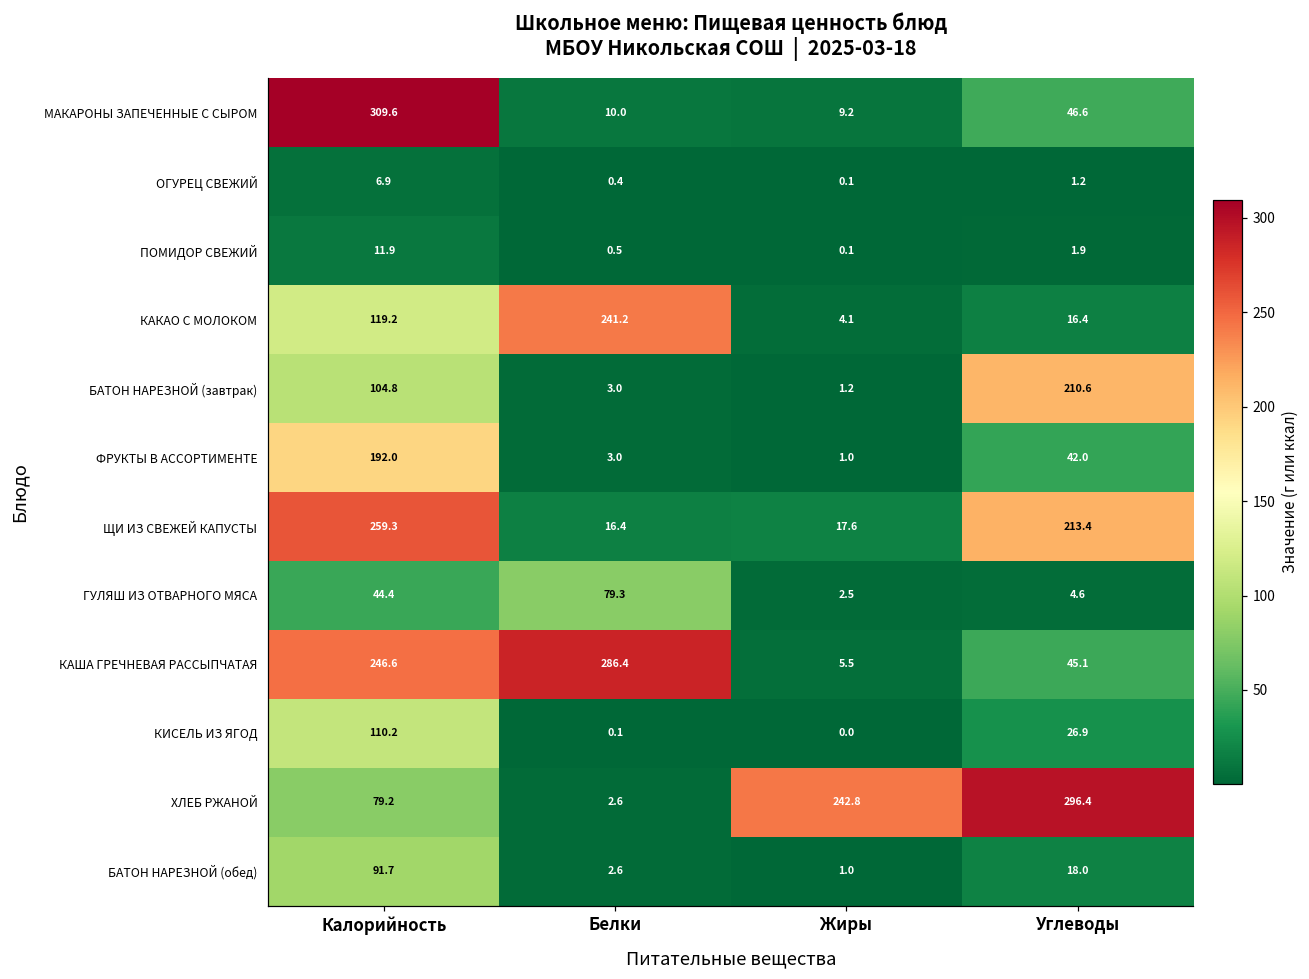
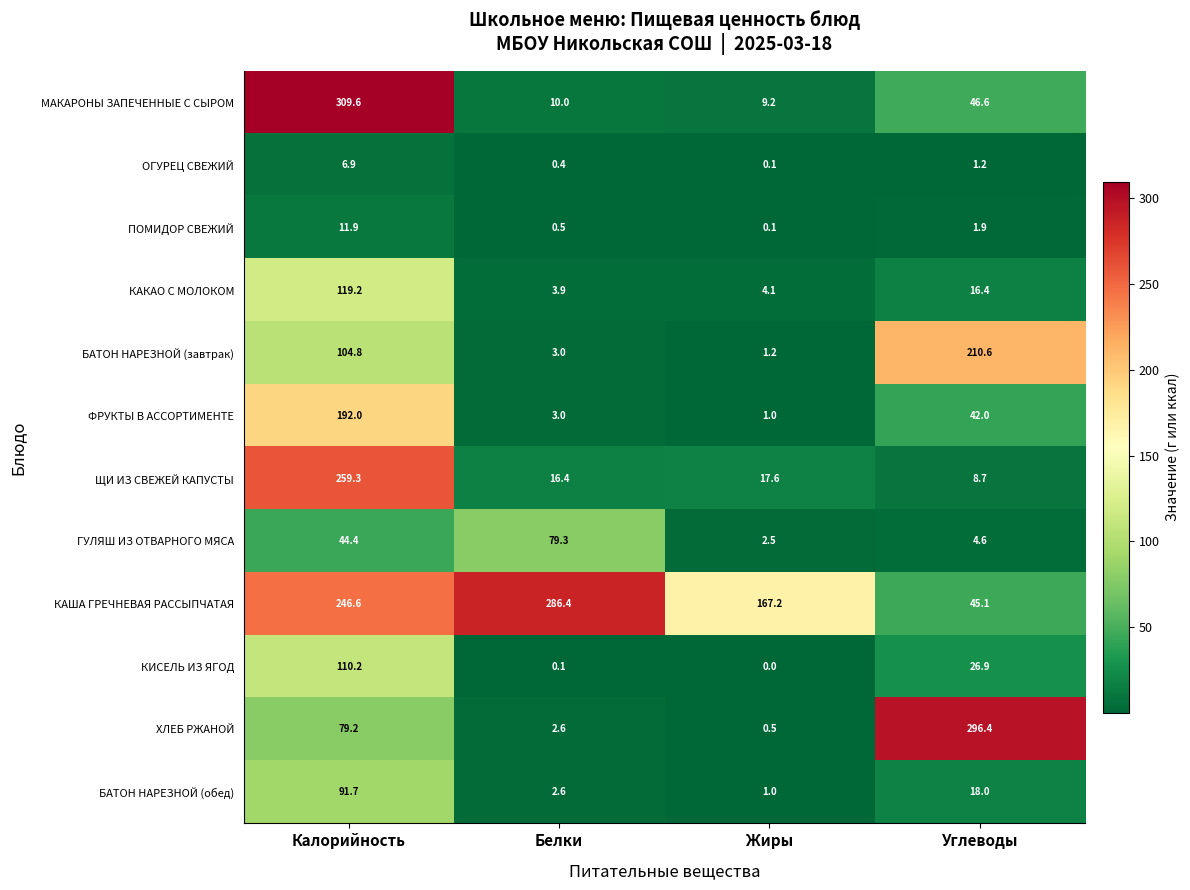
  {
    "МАКАРОНЫ ЗАПЕЧЕННЫЕ С СЫРОМ": {
      "Калорийность": 309.6,
      "Белки": 10.0,
      "Жиры": 9.2,
      "Углеводы": 46.6
    },
    "ОГУРЕЦ СВЕЖИЙ": {
      "Калорийность": 6.9,
      "Белки": 0.4,
      "Жиры": 0.1,
      "Углеводы": 1.2
    },
    "ПОМИДОР СВЕЖИЙ": {
      "Калорийность": 11.9,
      "Белки": 0.5,
      "Жиры": 0.1,
      "Углеводы": 1.9
    },
    "КАКАО С МОЛОКОМ": {
      "Калорийность": 119.2,
-     "Белки": 241.2,
+     "Белки": 3.9,
      "Жиры": 4.1,
      "Углеводы": 16.4
    },
    "БАТОН НАРЕЗНОЙ (завтрак)": {
      "Калорийность": 104.8,
      "Белки": 3.0,
      "Жиры": 1.2,
      "Углеводы": 210.6
    },
    "ФРУКТЫ В АССОРТИМЕНТЕ": {
      "Калорийность": 192.0,
      "Белки": 3.0,
      "Жиры": 1.0,
      "Углеводы": 42.0
    },
    "ЩИ ИЗ СВЕЖЕЙ КАПУСТЫ": {
      "Калорийность": 259.3,
      "Белки": 16.4,
      "Жиры": 17.6,
-     "Углеводы": 213.4
+     "Углеводы": 8.7
    },
    "ГУЛЯШ ИЗ ОТВАРНОГО МЯСА": {
      "Калорийность": 44.4,
      "Белки": 79.3,
      "Жиры": 2.5,
      "Углеводы": 4.6
    },
    "КАША ГРЕЧНЕВАЯ РАССЫПЧАТАЯ": {
      "Калорийность": 246.6,
      "Белки": 286.4,
-     "Жиры": 5.5,
+     "Жиры": 167.2,
      "Углеводы": 45.1
    },
    "КИСЕЛЬ ИЗ ЯГОД": {
      "Калорийность": 110.2,
      "Белки": 0.1,
      "Жиры": 0.0,
      "Углеводы": 26.9
    },
    "ХЛЕБ РЖАНОЙ": {
      "Калорийность": 79.2,
      "Белки": 2.6,
-     "Жиры": 242.8,
+     "Жиры": 0.5,
      "Углеводы": 296.4
    },
    "БАТОН НАРЕЗНОЙ (обед)": {
      "Калорийность": 91.7,
      "Белки": 2.6,
      "Жиры": 1.0,
      "Углеводы": 18.0
    }
  }
